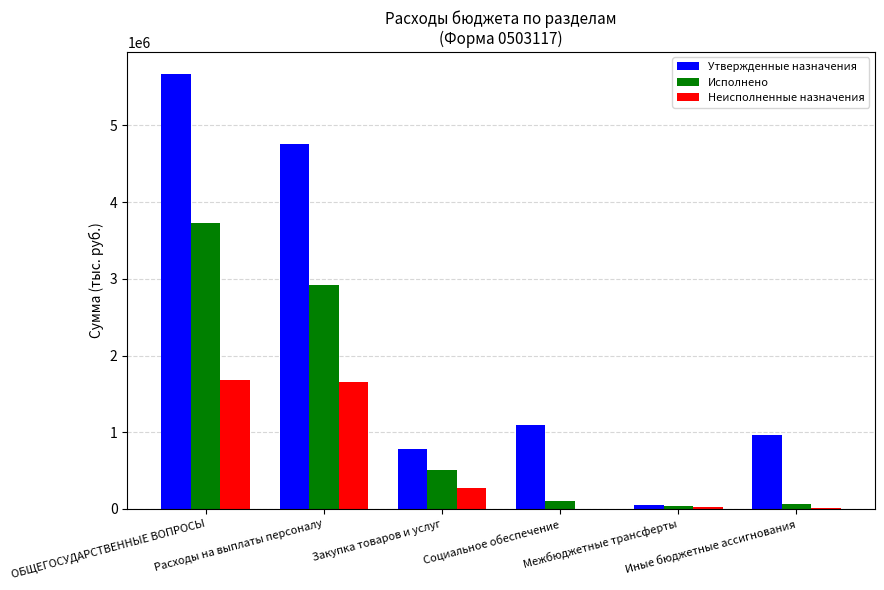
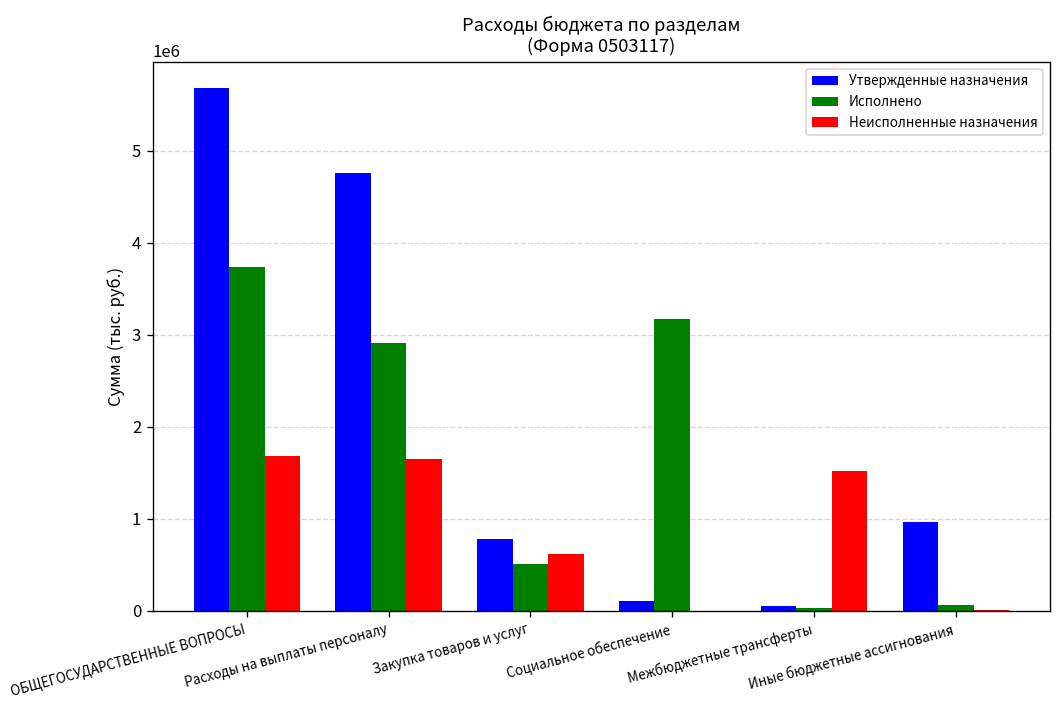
  {
    "Утвержденные назначения": {
      "ОБЩЕГОСУДАРСТВЕННЫЕ ВОПРОСЫ": 5700000,
      "Расходы на выплаты персоналу": 4800000,
      "Закупка товаров и услуг": 800000,
-     "Социальное обеспечение": 1100000,
+     "Социальное обеспечение": 100000,
      "Межбюджетные трансферты": 100000,
      "Иные бюджетные ассигнования": 1000000
    },
    "Исполнено": {
      "ОБЩЕГОСУДАРСТВЕННЫЕ ВОПРОСЫ": 3700000,
      "Расходы на выплаты персоналу": 2900000,
      "Закупка товаров и услуг": 500000,
-     "Социальное обеспечение": 100000,
+     "Социальное обеспечение": 3200000,
      "Межбюджетные трансферты": 0,
      "Иные бюджетные ассигнования": 100000
    },
    "Неисполненные назначения": {
      "ОБЩЕГОСУДАРСТВЕННЫЕ ВОПРОСЫ": 1700000,
      "Расходы на выплаты персоналу": 1600000,
-     "Закупка товаров и услуг": 300000,
-     "Межбюджетные трансферты": 0
+     "Закупка товаров и услуг": 600000,
+     "Межбюджетные трансферты": 1500000
    }
  }
